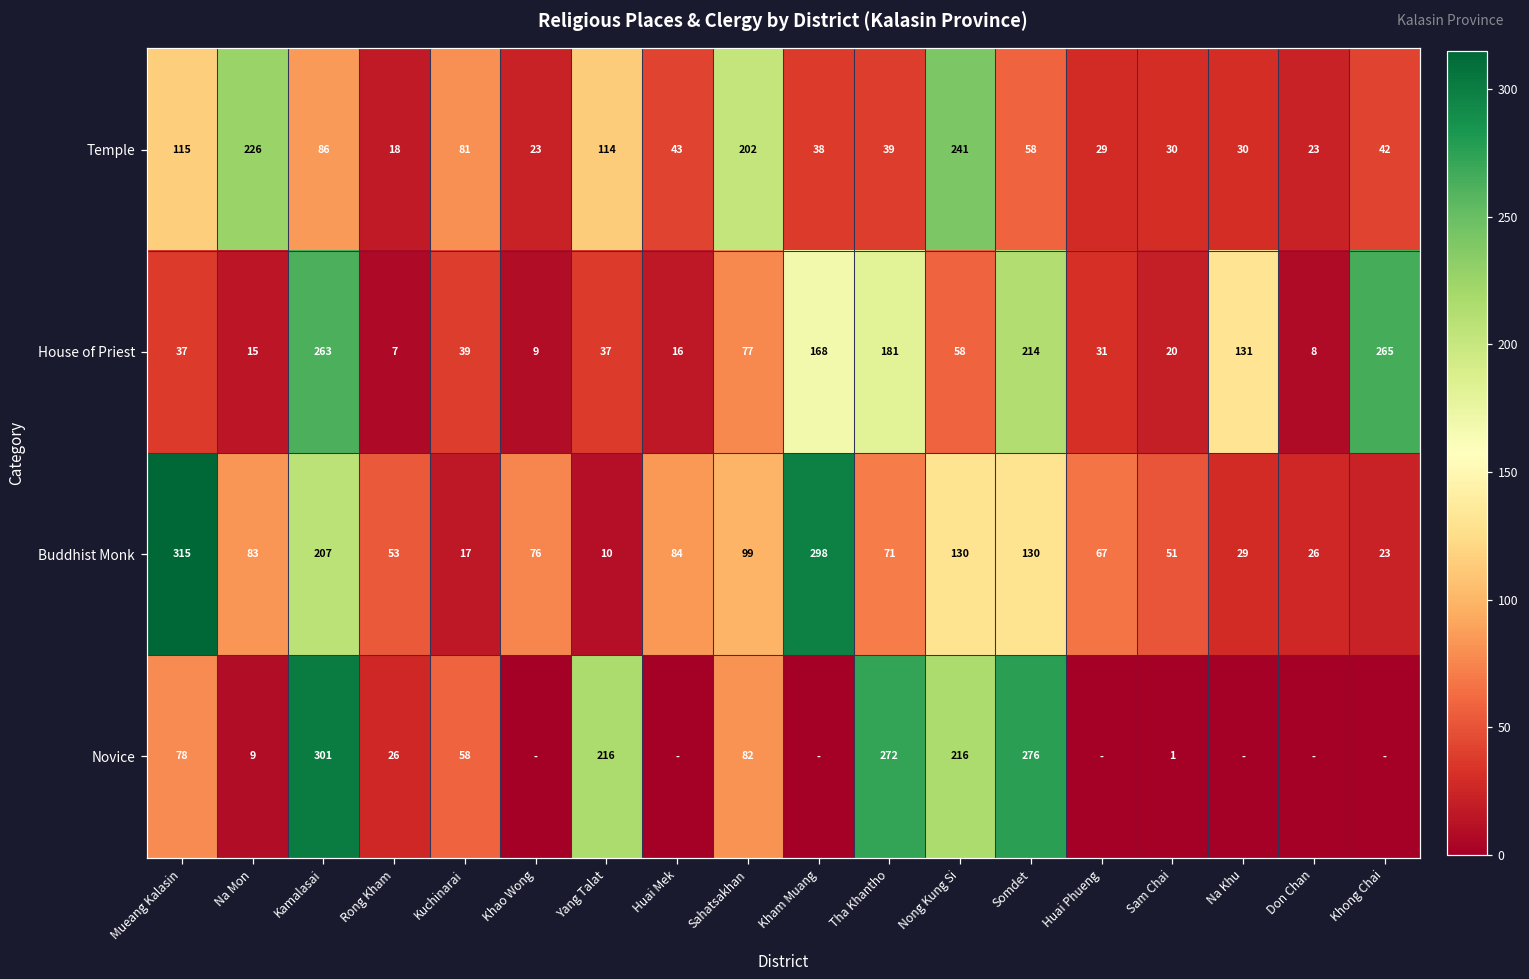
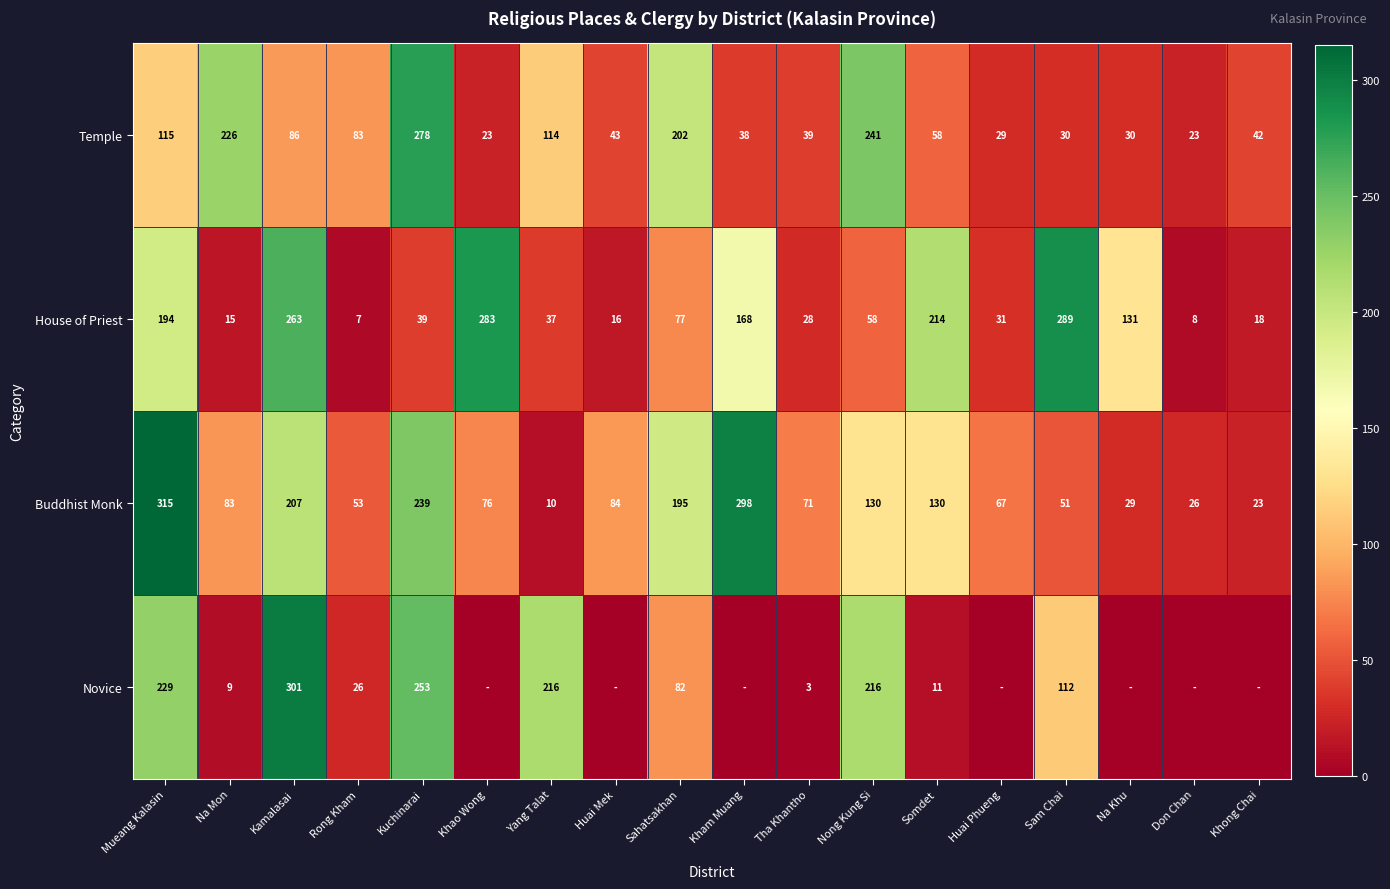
  {
    "Temple": {
      "Mueang Kalasin": 115,
      "Na Mon": 226,
      "Kamalasai": 86,
-     "Rong Kham": 18,
-     "Kuchinarai": 81,
+     "Rong Kham": 83,
+     "Kuchinarai": 278,
      "Khao Wong": 23,
      "Yang Talat": 114,
      "Huai Mek": 43,
      "Sahatsakhan": 202,
      "Kham Muang": 38,
      "Tha Khantho": 39,
      "Nong Kung Si": 241,
      "Somdet": 58,
      "Huai Phueng": 29,
      "Sam Chai": 30,
      "Na Khu": 30,
      "Don Chan": 23,
      "Khong Chai": 42
    },
    "House of Priest": {
-     "Mueang Kalasin": 37,
+     "Mueang Kalasin": 194,
      "Na Mon": 15,
      "Kamalasai": 263,
      "Rong Kham": 7,
      "Kuchinarai": 39,
-     "Khao Wong": 9,
+     "Khao Wong": 283,
      "Yang Talat": 37,
      "Huai Mek": 16,
      "Sahatsakhan": 77,
      "Kham Muang": 168,
-     "Tha Khantho": 181,
+     "Tha Khantho": 28,
      "Nong Kung Si": 58,
      "Somdet": 214,
      "Huai Phueng": 31,
-     "Sam Chai": 20,
+     "Sam Chai": 289,
      "Na Khu": 131,
      "Don Chan": 8,
-     "Khong Chai": 265
+     "Khong Chai": 18
    },
    "Buddhist Monk": {
      "Mueang Kalasin": 315,
      "Na Mon": 83,
      "Kamalasai": 207,
      "Rong Kham": 53,
-     "Kuchinarai": 17,
+     "Kuchinarai": 239,
      "Khao Wong": 76,
      "Yang Talat": 10,
      "Huai Mek": 84,
-     "Sahatsakhan": 99,
+     "Sahatsakhan": 195,
      "Kham Muang": 298,
      "Tha Khantho": 71,
      "Nong Kung Si": 130,
      "Somdet": 130,
      "Huai Phueng": 67,
      "Sam Chai": 51,
      "Na Khu": 29,
      "Don Chan": 26,
      "Khong Chai": 23
    },
    "Novice": {
-     "Mueang Kalasin": 78,
+     "Mueang Kalasin": 229,
      "Na Mon": 9,
      "Kamalasai": 301,
      "Rong Kham": 26,
-     "Kuchinarai": 58,
+     "Kuchinarai": 253,
      "Yang Talat": 216,
      "Sahatsakhan": 82,
-     "Tha Khantho": 272,
+     "Tha Khantho": 3,
      "Nong Kung Si": 216,
-     "Somdet": 276,
-     "Sam Chai": 1
+     "Somdet": 11,
+     "Sam Chai": 112
    }
  }
